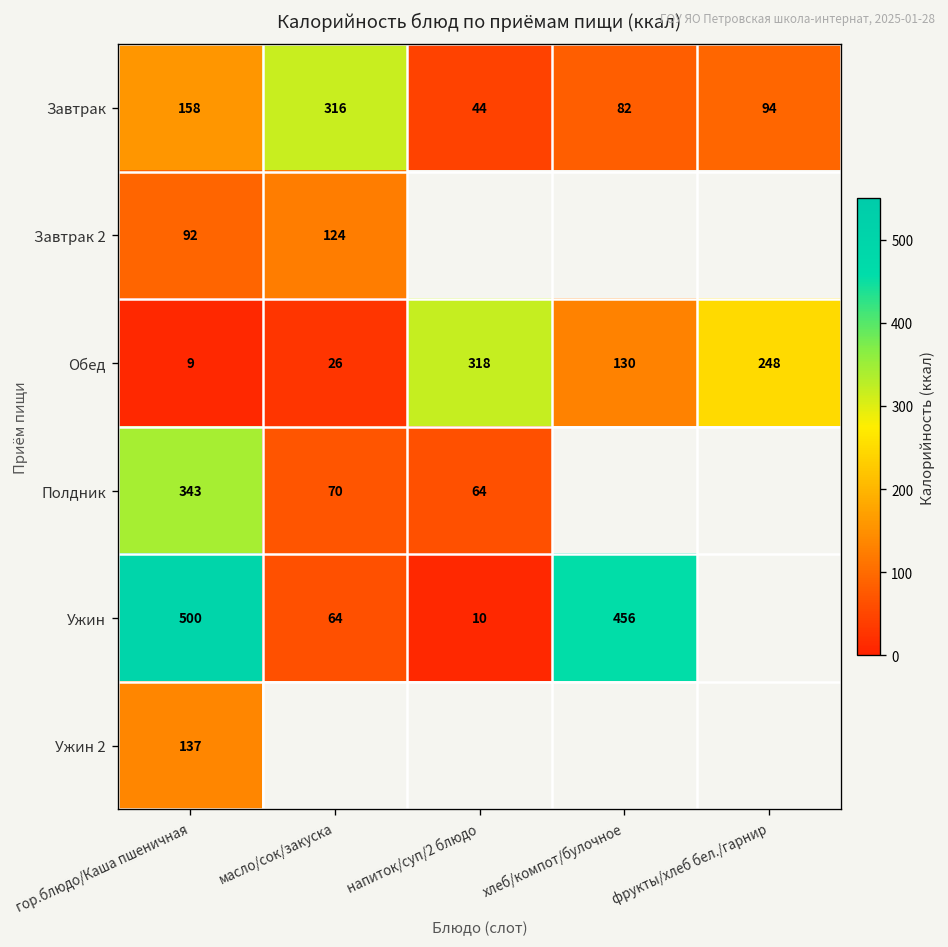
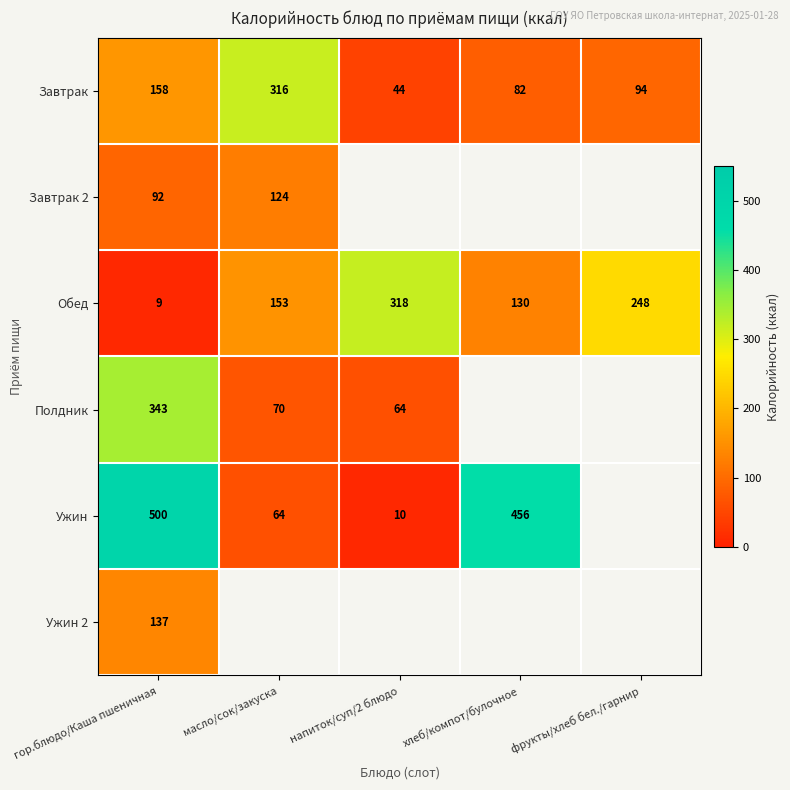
  {
    "Завтрак": {
      "гор.блюдо/Каша пшеничная": 158,
      "масло/сок/закуска": 316,
      "напиток/суп/2 блюдо": 44,
      "хлеб/компот/булочное": 82,
      "фрукты/хлеб бел./гарнир": 94
    },
    "Завтрак 2": {
      "гор.блюдо/Каша пшеничная": 92,
      "масло/сок/закуска": 124
    },
    "Обед": {
      "гор.блюдо/Каша пшеничная": 9,
-     "масло/сок/закуска": 26,
+     "масло/сок/закуска": 153,
      "напиток/суп/2 блюдо": 318,
      "хлеб/компот/булочное": 130,
      "фрукты/хлеб бел./гарнир": 248
    },
    "Полдник": {
      "гор.блюдо/Каша пшеничная": 343,
      "масло/сок/закуска": 70,
      "напиток/суп/2 блюдо": 64
    },
    "Ужин": {
      "гор.блюдо/Каша пшеничная": 500,
      "масло/сок/закуска": 64,
      "напиток/суп/2 блюдо": 10,
      "хлеб/компот/булочное": 456
    },
    "Ужин 2": {
      "гор.блюдо/Каша пшеничная": 137
    }
  }
